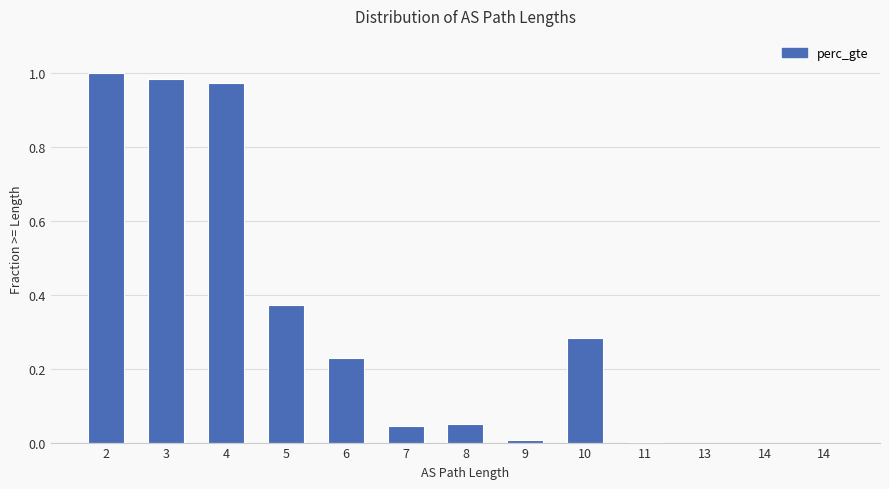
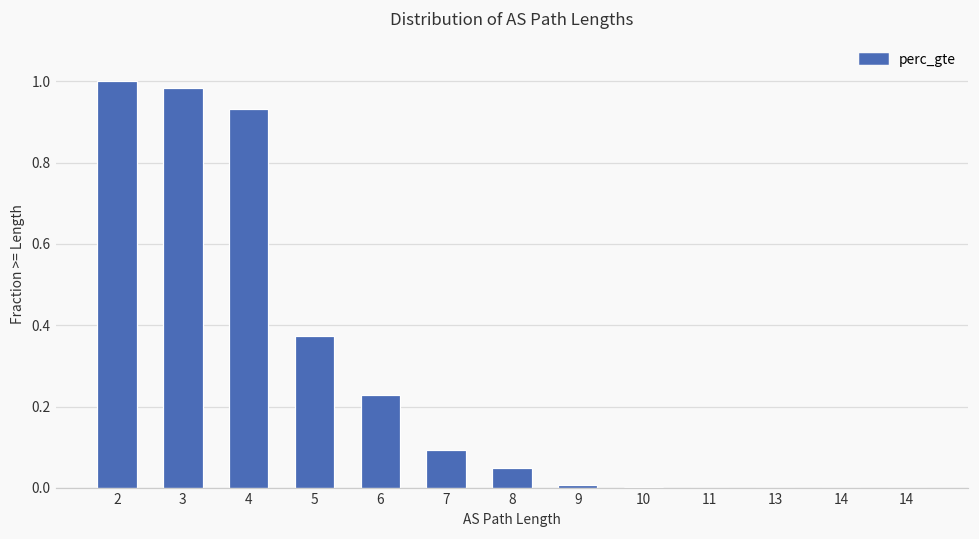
  {
    "2": 1.00,
    "3": 0.98,
-   "4": 0.97,
+   "4": 0.93,
    "5": 0.37,
    "6": 0.23,
-   "7": 0.05,
+   "7": 0.09,
    "8": 0.05,
-   "10": 0.28
+   "10": 0.00
  }
